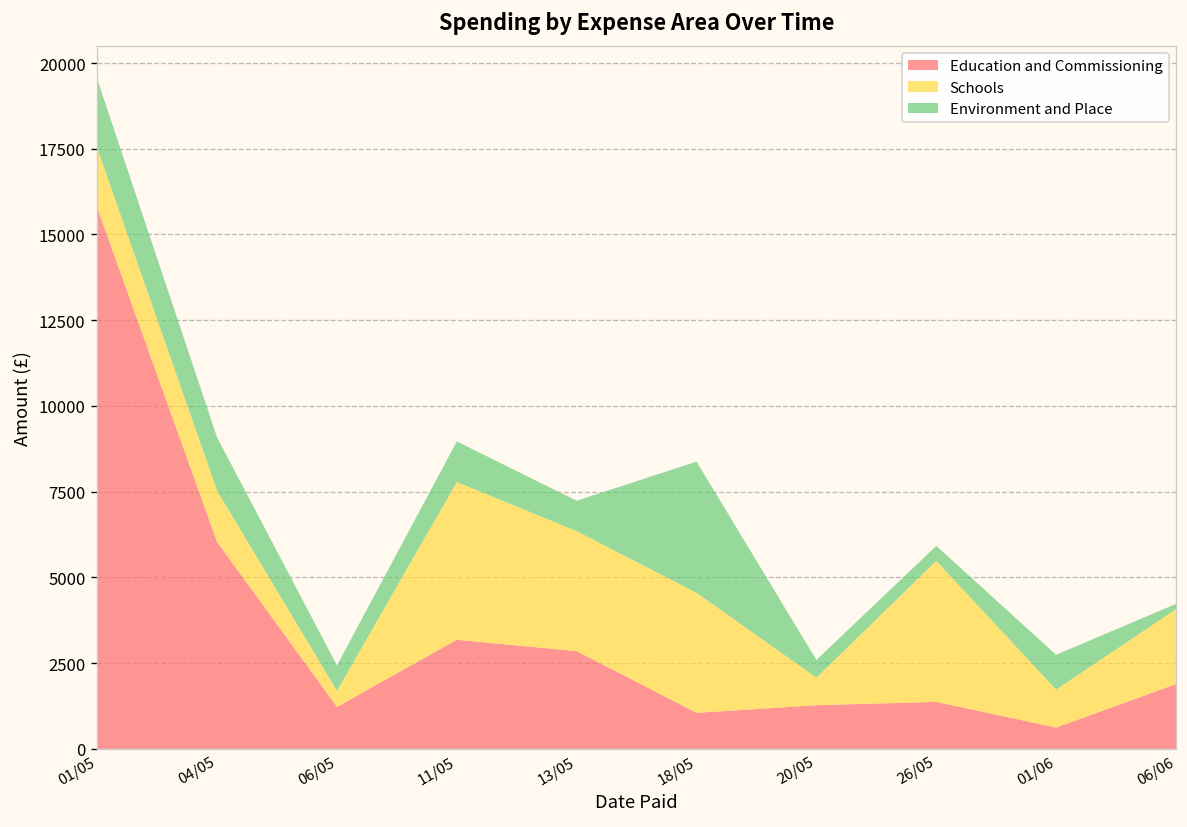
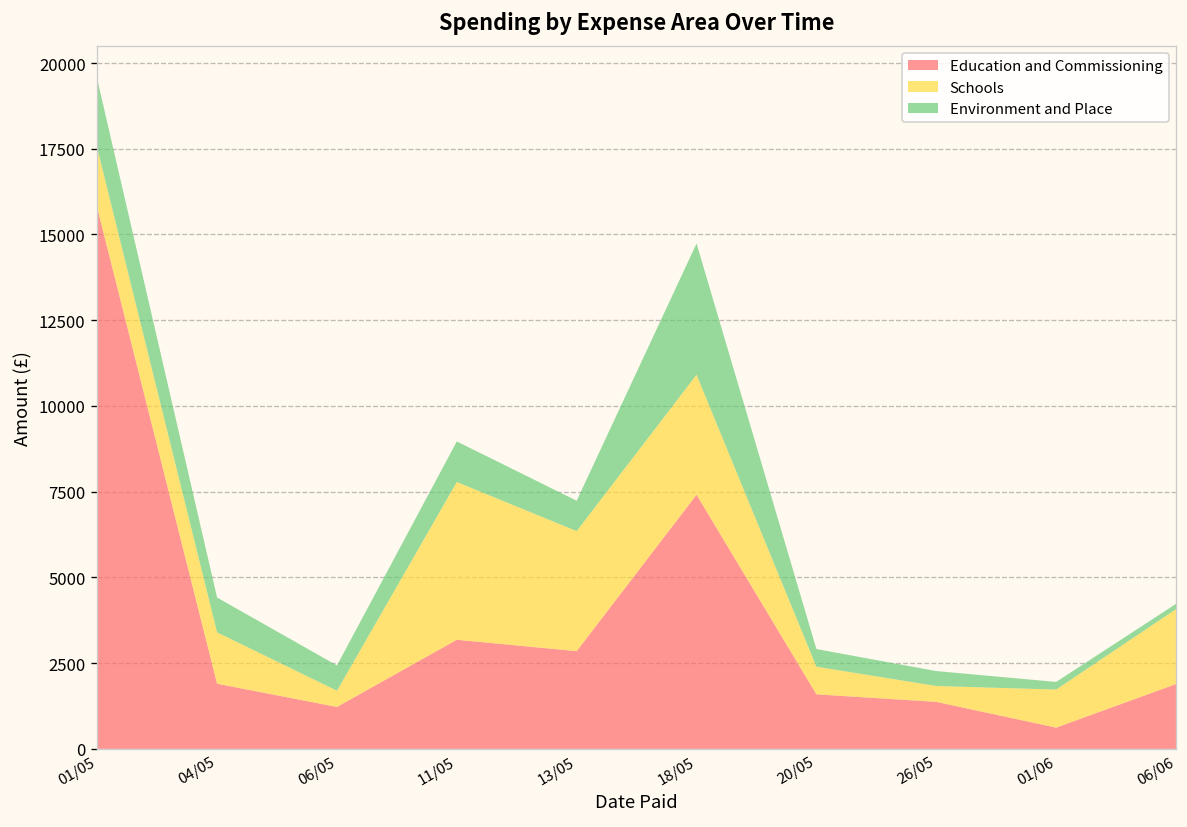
  {
    "Education and Commissioning": {
      "01/05": 15800,
-     "04/05": 6000,
+     "04/05": 1900,
      "06/05": 1200,
      "11/05": 3200,
      "13/05": 2900,
-     "18/05": 1100,
-     "20/05": 1300,
+     "18/05": 7400,
+     "20/05": 1600,
      "26/05": 1400,
      "01/06": 600,
      "06/06": 1900
    },
    "Schools": {
      "01/05": 1700,
      "04/05": 1500,
      "06/05": 500,
      "11/05": 4600,
      "13/05": 3500,
      "18/05": 3500,
      "20/05": 800,
-     "26/05": 4100,
+     "26/05": 500,
      "01/06": 1100,
      "06/06": 2200
    },
    "Environment and Place": {
      "01/05": 2000,
-     "04/05": 1600,
+     "04/05": 1000,
      "06/05": 700,
      "11/05": 1200,
      "13/05": 900,
      "18/05": 3800,
      "20/05": 500,
      "26/05": 400,
-     "01/06": 1000,
+     "01/06": 200,
      "06/06": 200
    }
  }
